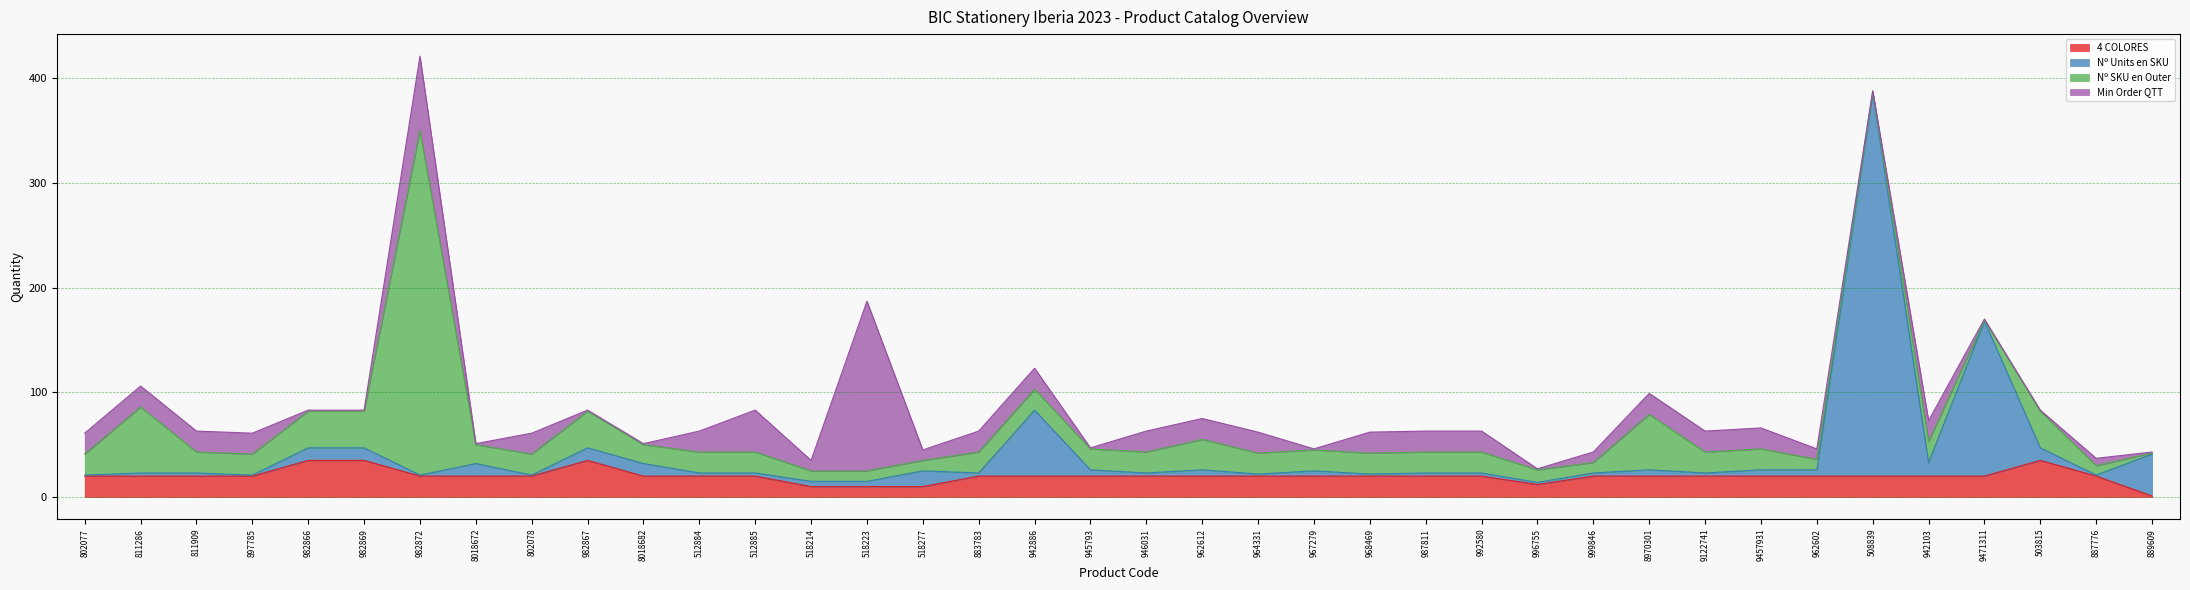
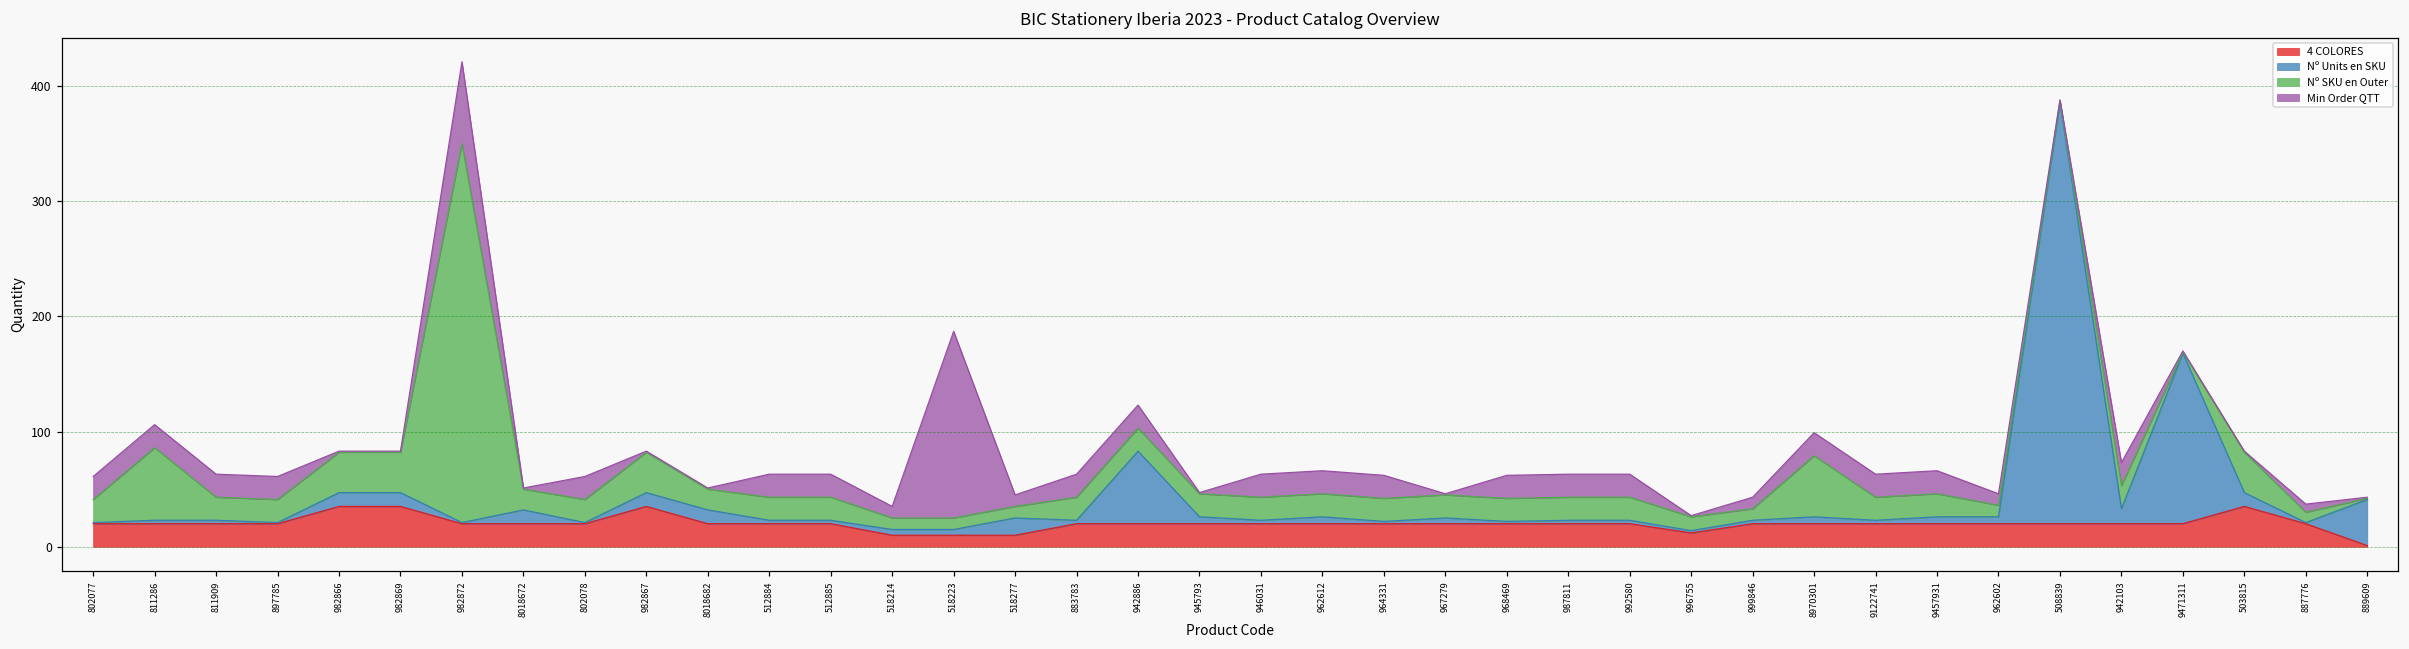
  {
    "4 COLORES": {
      "811286": 20,
      "811909": 20,
      "982866": 35,
      "982869": 35,
      "8018672": 20,
      "982867": 35,
      "8018682": 20,
      "512884": 20,
      "512885": 20,
      "518214": 10,
      "518223": 10,
      "518277": 10,
      "883783": 20,
      "942886": 20,
      "945793": 20,
      "946031": 20,
      "962612": 20,
      "967279": 20,
      "987811": 20,
      "992580": 20,
      "999846": 20,
      "8970301": 20,
      "9122741": 20,
      "9457931": 20,
      "962602": 20,
      "508839": 20,
      "942103": 20,
      "9471311": 20,
      "503815": 35,
      "889609": 1
    },
    "Nº Units en SKU": {
      "811286": 3,
      "811909": 3,
      "982866": 12,
      "982869": 12,
      "8018672": 12,
      "982867": 12,
      "8018682": 12,
      "512884": 3,
      "512885": 3,
      "518214": 5,
      "518223": 5,
      "518277": 15,
      "883783": 3,
      "942886": 63,
      "945793": 6,
      "946031": 3,
      "962612": 6,
      "967279": 5,
      "987811": 3,
      "992580": 3,
      "999846": 3,
      "8970301": 6,
      "9122741": 3,
      "9457931": 6,
      "962602": 6,
      "942103": 13,
      "503815": 12
    },
    "Nº SKU en Outer": {
      "802077": 20,
      "811286": 63,
      "811909": 20,
      "897785": 20,
      "982872": 329,
      "802078": 20,
      "512884": 20,
      "512885": 20,
      "518214": 10,
      "518223": 10,
      "518277": 10,
      "883783": 20,
      "942886": 20,
      "946031": 20,
-     "962612": 29,
+     "962612": 20,
      "964331": 20,
      "968469": 20,
      "987811": 20,
      "992580": 20,
      "999846": 10,
      "8970301": 53,
      "9122741": 20,
      "9457931": 20,
      "962602": 10,
      "942103": 20,
      "887776": 9
    },
    "Min Order QTT": {
      "802077": 20,
      "811286": 20,
      "811909": 20,
      "897785": 20,
      "982872": 71,
      "802078": 20,
      "512884": 20,
-     "512885": 40,
+     "512885": 20,
      "518214": 10,
      "518223": 162,
      "518277": 10,
      "883783": 20,
      "942886": 20,
      "946031": 20,
      "962612": 20,
      "964331": 20,
      "968469": 20,
      "987811": 20,
      "992580": 20,
      "999846": 10,
      "8970301": 20,
      "9122741": 20,
      "9457931": 20,
      "962602": 10,
      "942103": 20,
      "887776": 7
    }
  }
